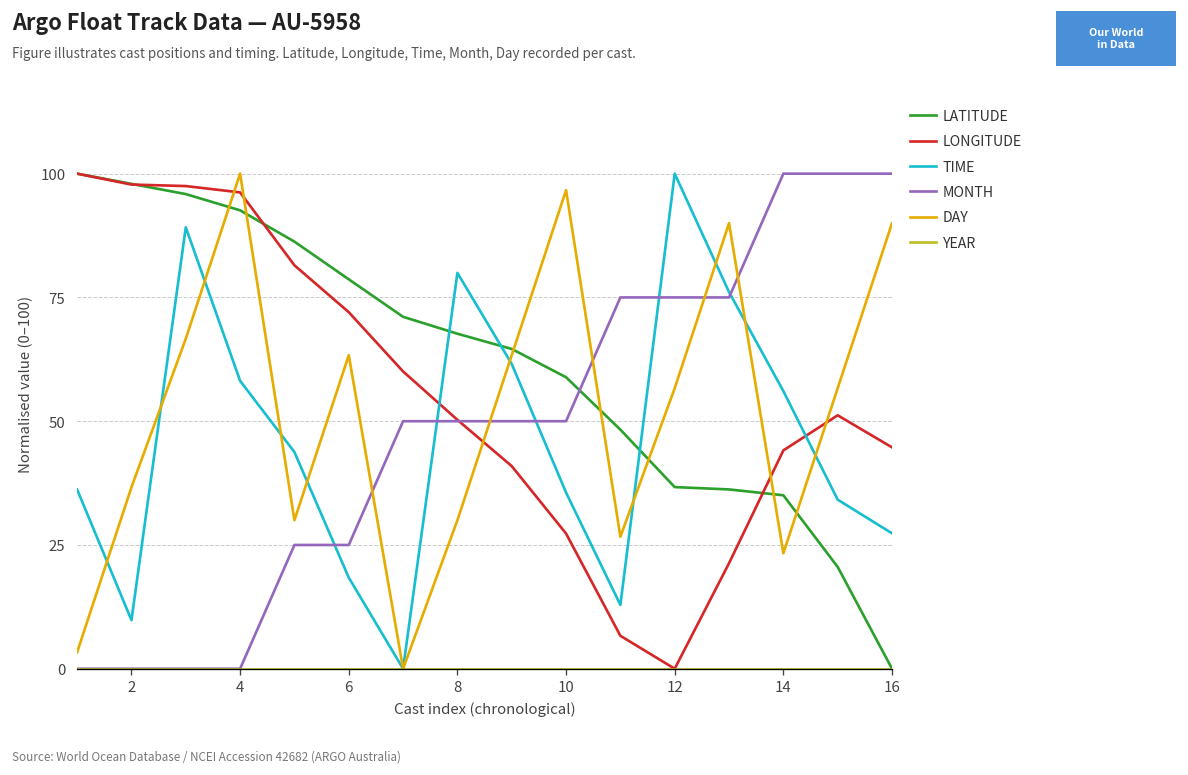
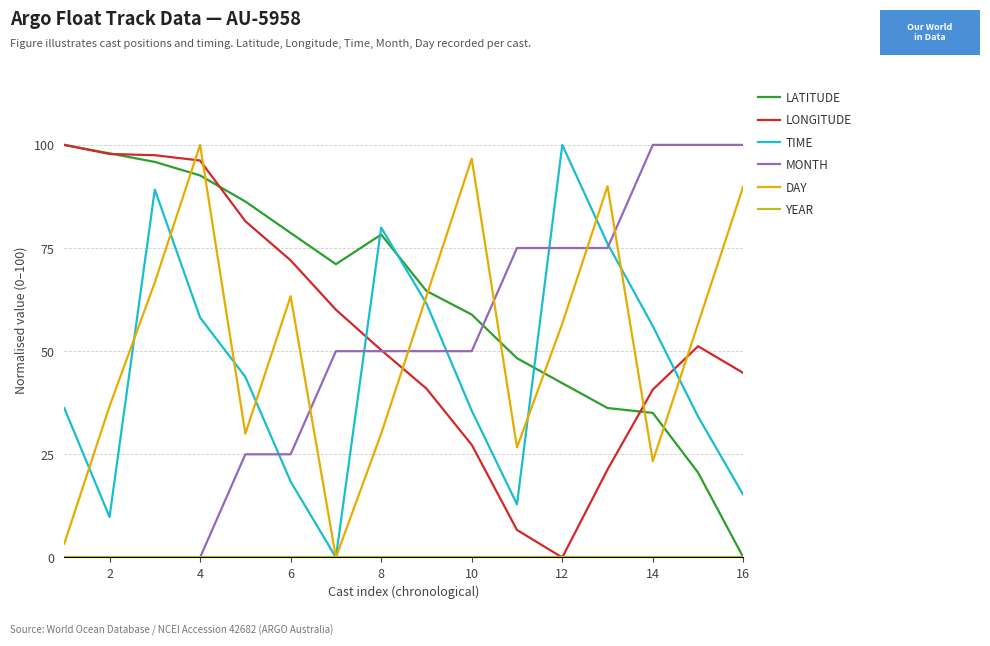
  {
    "LATITUDE": {
      "4": 93,
      "6": 79,
-     "8": 68,
+     "8": 78,
      "10": 59,
-     "12": 37,
+     "12": 42,
      "14": 35
    },
    "LONGITUDE": {
      "4": 96,
      "6": 72,
      "10": 27,
-     "14": 44,
+     "14": 41,
      "16": 45
    },
    "TIME": {
      "2": 10,
      "4": 58,
      "6": 18,
      "8": 80,
      "10": 36,
      "12": 100,
      "14": 56,
-     "16": 27
+     "16": 15
    },
    "MONTH": {
      "6": 25,
      "10": 50,
      "12": 75,
      "14": 100,
      "16": 100
    }
  }
